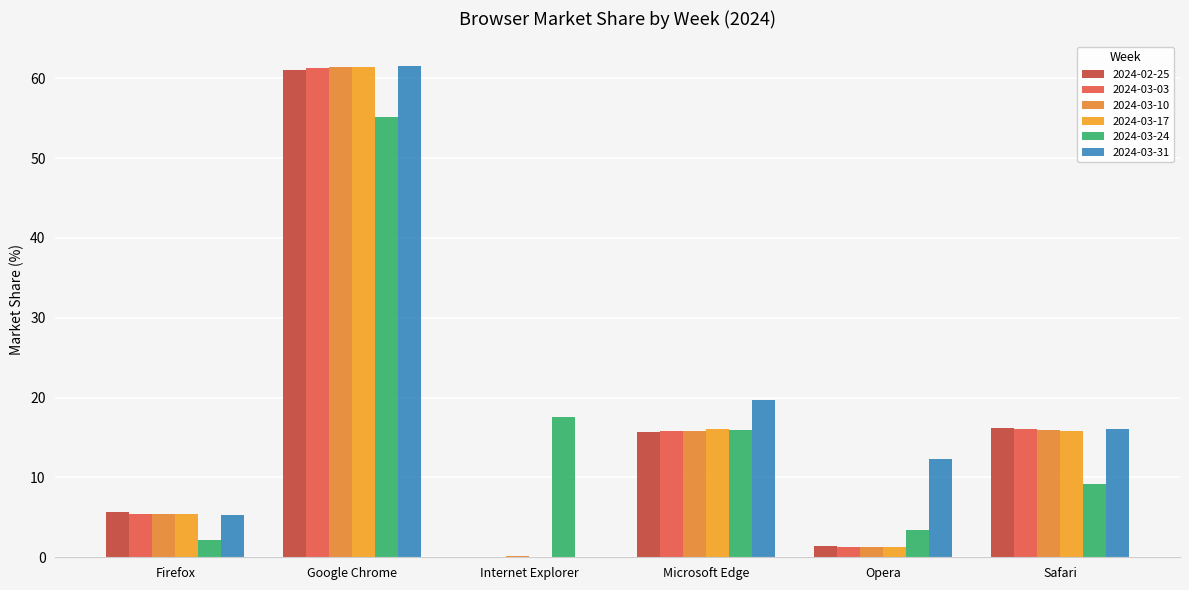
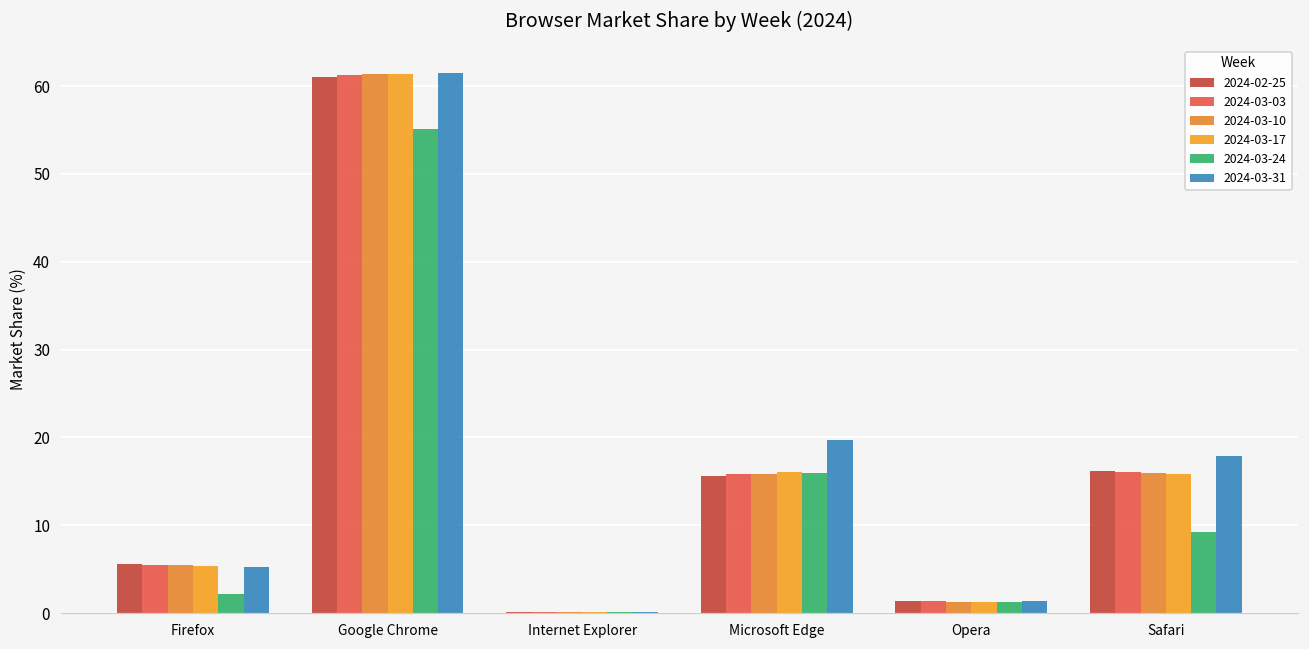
  {
    "2024-03-24": {
      "Firefox": 2,
      "Google Chrome": 55,
-     "Internet Explorer": 18,
+     "Internet Explorer": 0,
      "Microsoft Edge": 16,
-     "Opera": 3,
+     "Opera": 1,
      "Safari": 9
    },
    "2024-03-31": {
      "Firefox": 5,
      "Google Chrome": 62,
      "Microsoft Edge": 20,
-     "Opera": 12,
-     "Safari": 16
+     "Opera": 1,
+     "Safari": 18
    }
  }
